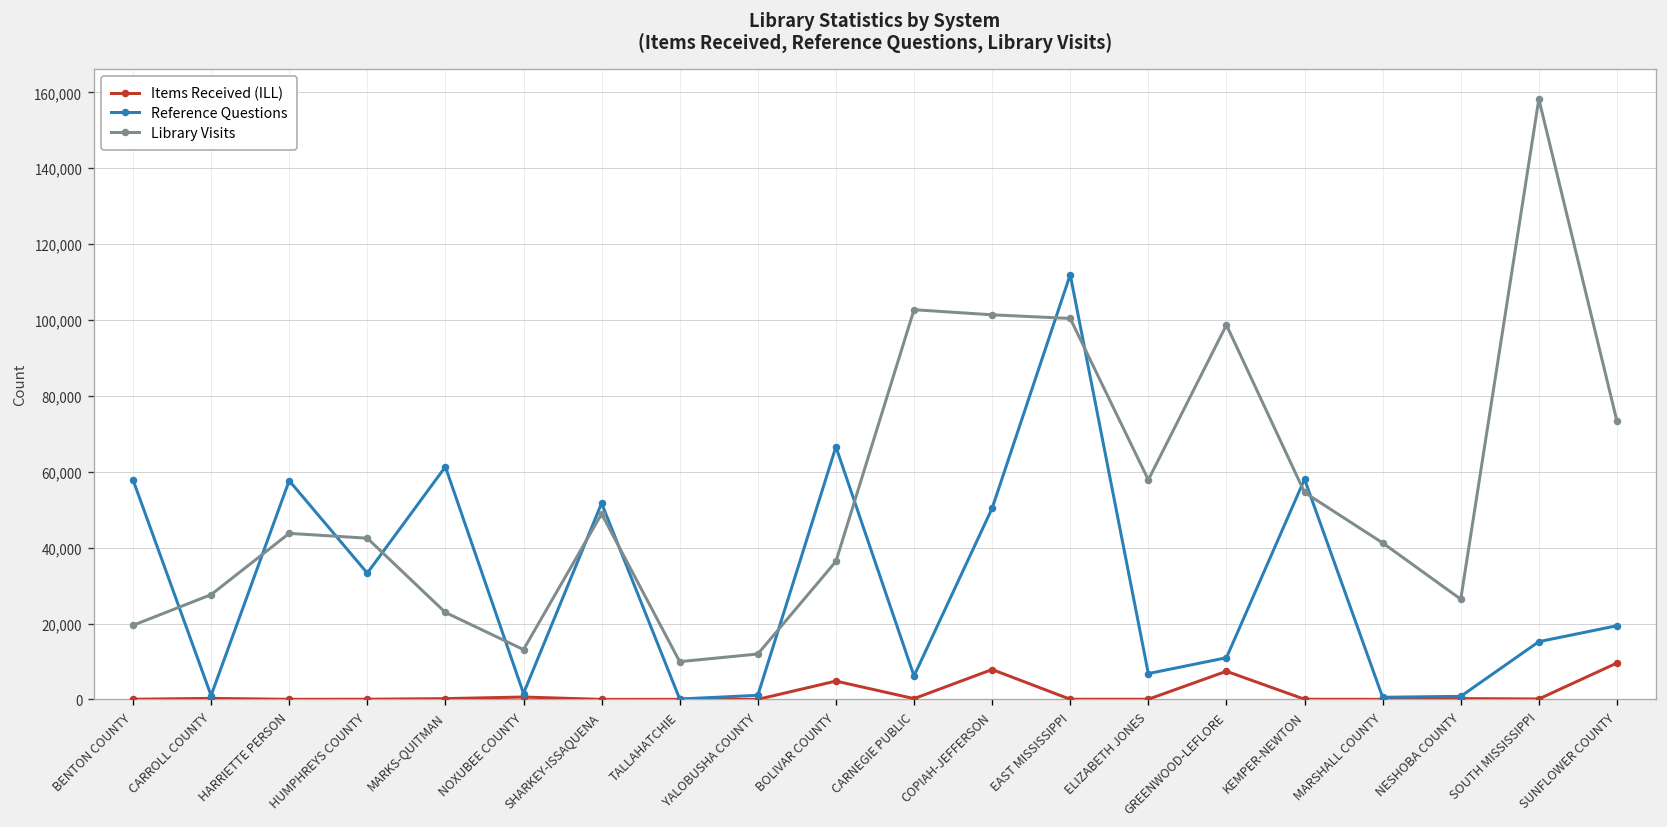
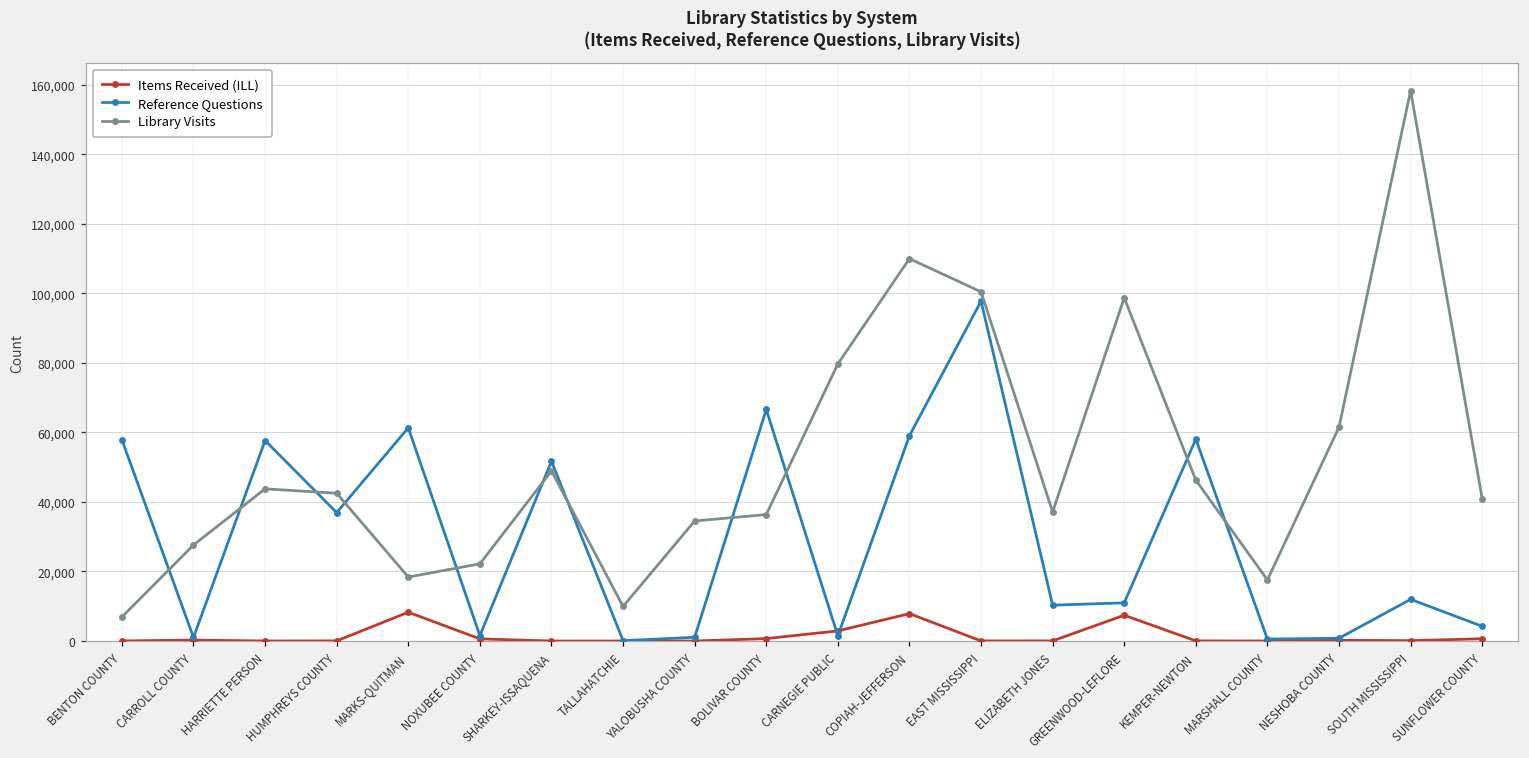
  {
    "Items Received (ILL)": {
      "BENTON COUNTY": "0",
      "HARRIETTE PERSON": "0",
      "HUMPHREYS COUNTY": "0",
-     "MARKS-QUITMAN": "0",
+     "MARKS-QUITMAN": "8,000",
      "NOXUBEE COUNTY": "1,000",
      "SHARKEY-ISSAQUENA": "0",
      "YALOBUSHA COUNTY": "0",
-     "BOLIVAR COUNTY": "5,000",
-     "CARNEGIE PUBLIC": "0",
+     "BOLIVAR COUNTY": "1,000",
+     "CARNEGIE PUBLIC": "3,000",
      "COPIAH-JEFFERSON": "8,000",
      "EAST MISSISSIPPI": "0",
      "ELIZABETH JONES": "0",
      "GREENWOOD-LEFLORE": "7,000",
      "KEMPER-NEWTON": "0",
      "SOUTH MISSISSIPPI": "0",
-     "SUNFLOWER COUNTY": "10,000"
+     "SUNFLOWER COUNTY": "1,000"
    },
    "Reference Questions": {
      "BENTON COUNTY": "58,000",
      "HARRIETTE PERSON": "58,000",
-     "HUMPHREYS COUNTY": "33,000",
+     "HUMPHREYS COUNTY": "37,000",
      "MARKS-QUITMAN": "61,000",
      "NOXUBEE COUNTY": "2,000",
      "SHARKEY-ISSAQUENA": "52,000",
      "YALOBUSHA COUNTY": "1,000",
      "BOLIVAR COUNTY": "67,000",
-     "CARNEGIE PUBLIC": "6,000",
-     "COPIAH-JEFFERSON": "50,000",
-     "EAST MISSISSIPPI": "112,000",
-     "ELIZABETH JONES": "7,000",
+     "CARNEGIE PUBLIC": "1,000",
+     "COPIAH-JEFFERSON": "59,000",
+     "EAST MISSISSIPPI": "98,000",
+     "ELIZABETH JONES": "10,000",
      "GREENWOOD-LEFLORE": "11,000",
      "KEMPER-NEWTON": "58,000",
-     "SOUTH MISSISSIPPI": "15,000",
-     "SUNFLOWER COUNTY": "19,000"
+     "SOUTH MISSISSIPPI": "12,000",
+     "SUNFLOWER COUNTY": "4,000"
    },
    "Library Visits": {
-     "BENTON COUNTY": "20,000",
+     "BENTON COUNTY": "7,000",
      "CARROLL COUNTY": "28,000",
      "HARRIETTE PERSON": "44,000",
      "HUMPHREYS COUNTY": "42,000",
-     "MARKS-QUITMAN": "23,000",
-     "NOXUBEE COUNTY": "13,000",
+     "MARKS-QUITMAN": "18,000",
+     "NOXUBEE COUNTY": "22,000",
      "SHARKEY-ISSAQUENA": "49,000",
      "TALLAHATCHIE": "10,000",
-     "YALOBUSHA COUNTY": "12,000",
+     "YALOBUSHA COUNTY": "35,000",
      "BOLIVAR COUNTY": "36,000",
-     "CARNEGIE PUBLIC": "103,000",
-     "COPIAH-JEFFERSON": "101,000",
+     "CARNEGIE PUBLIC": "80,000",
+     "COPIAH-JEFFERSON": "110,000",
      "EAST MISSISSIPPI": "100,000",
-     "ELIZABETH JONES": "58,000",
+     "ELIZABETH JONES": "37,000",
      "GREENWOOD-LEFLORE": "99,000",
-     "KEMPER-NEWTON": "55,000",
-     "MARSHALL COUNTY": "41,000",
-     "NESHOBA COUNTY": "26,000",
+     "KEMPER-NEWTON": "46,000",
+     "MARSHALL COUNTY": "18,000",
+     "NESHOBA COUNTY": "62,000",
      "SOUTH MISSISSIPPI": "158,000",
-     "SUNFLOWER COUNTY": "73,000"
+     "SUNFLOWER COUNTY": "41,000"
    }
  }
